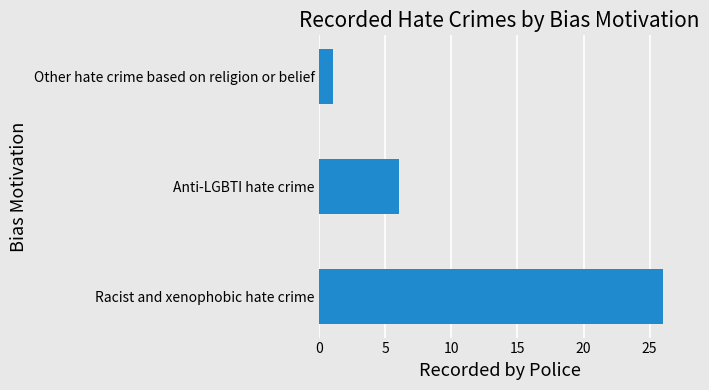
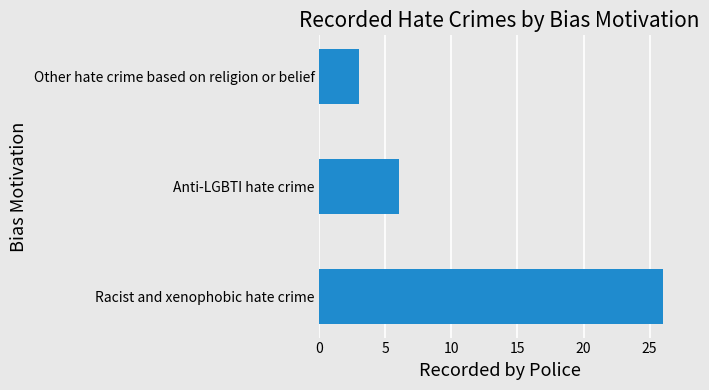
  {
-   "Other hate crime based on religion or belief": 1,
+   "Other hate crime based on religion or belief": 3,
    "Anti-LGBTI hate crime": 6,
    "Racist and xenophobic hate crime": 26
  }
